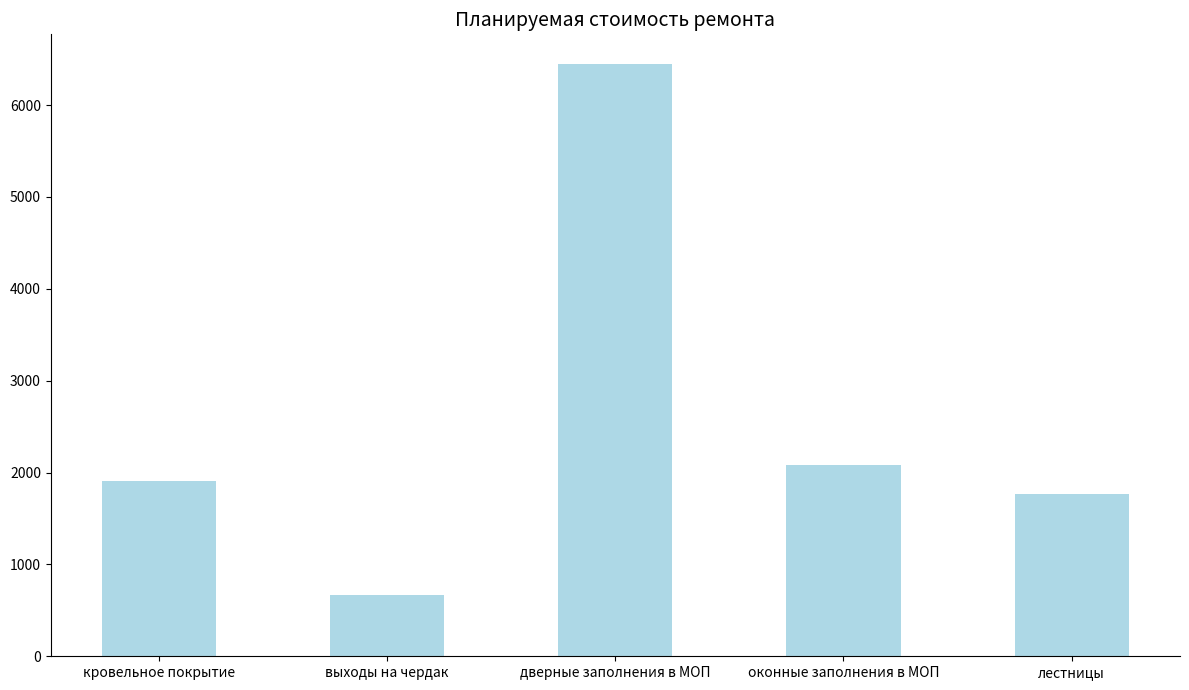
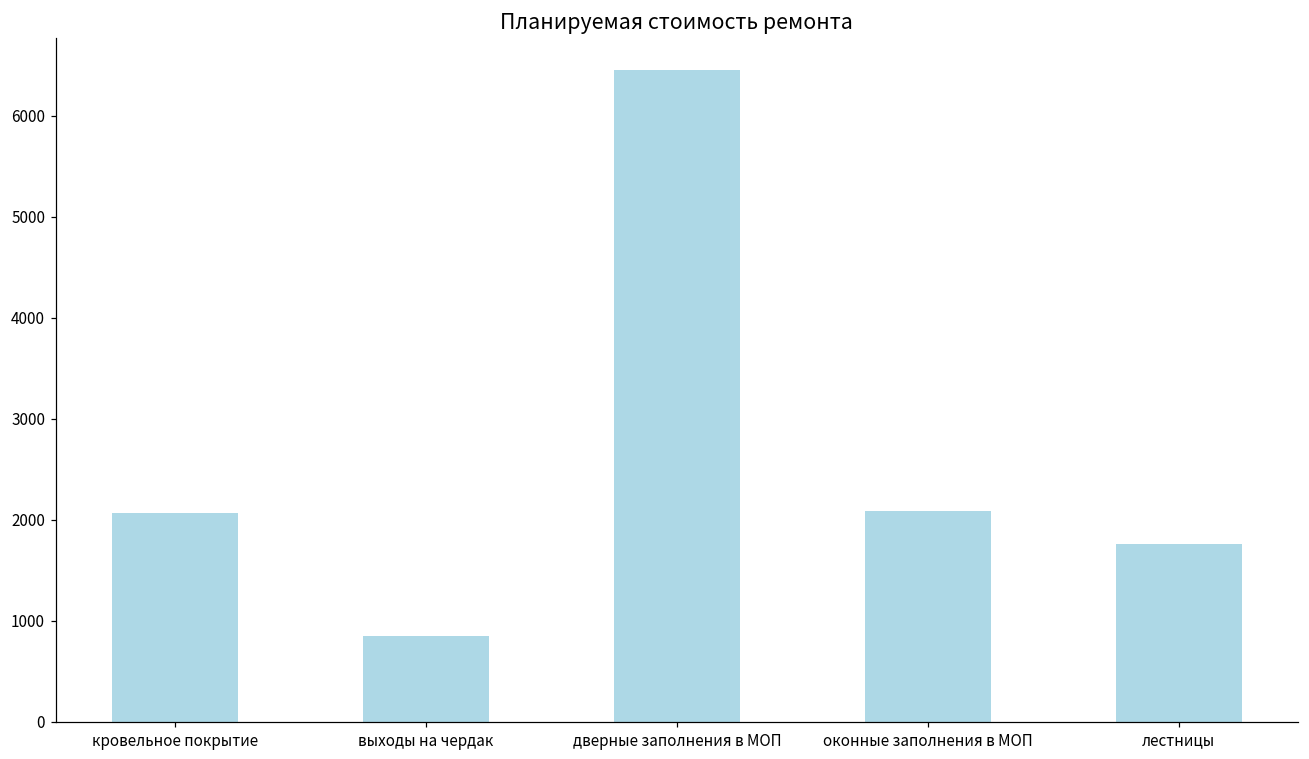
  {
-   "кровельное покрытие": 1900,
-   "выходы на чердак": 700,
+   "кровельное покрытие": 2100,
+   "выходы на чердак": 800,
    "дверные заполнения в МОП": 6400,
    "оконные заполнения в МОП": 2100,
    "лестницы": 1800
  }
